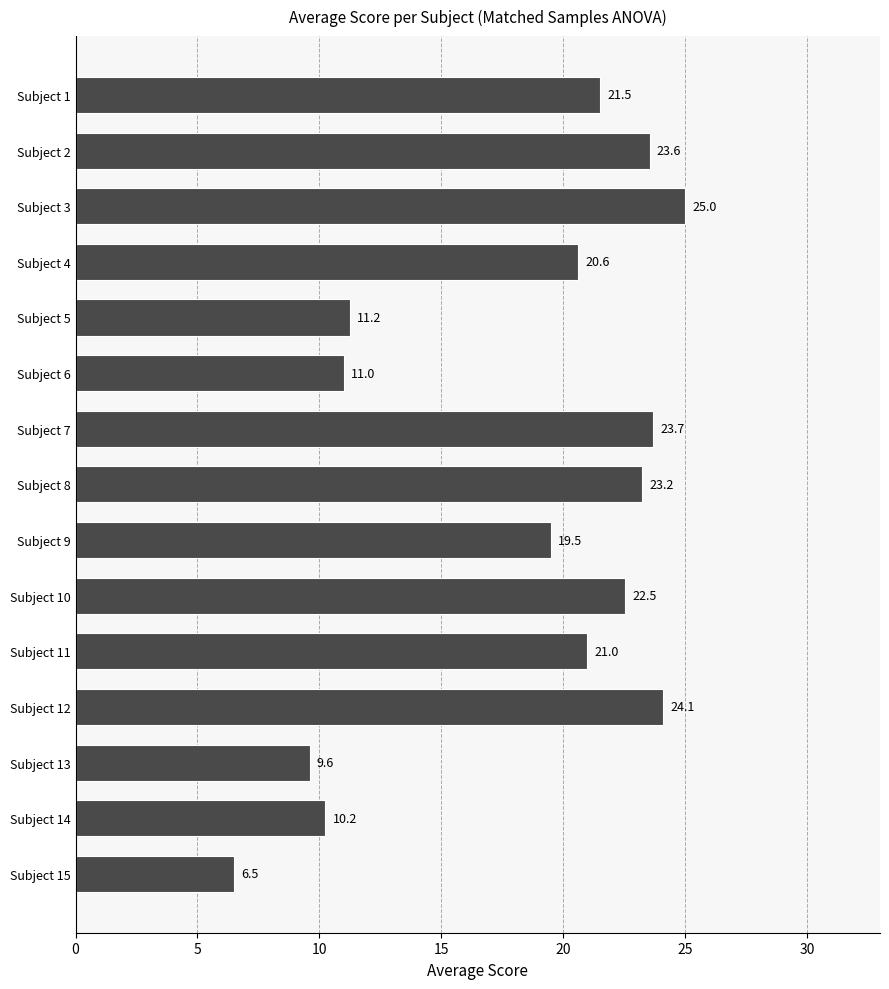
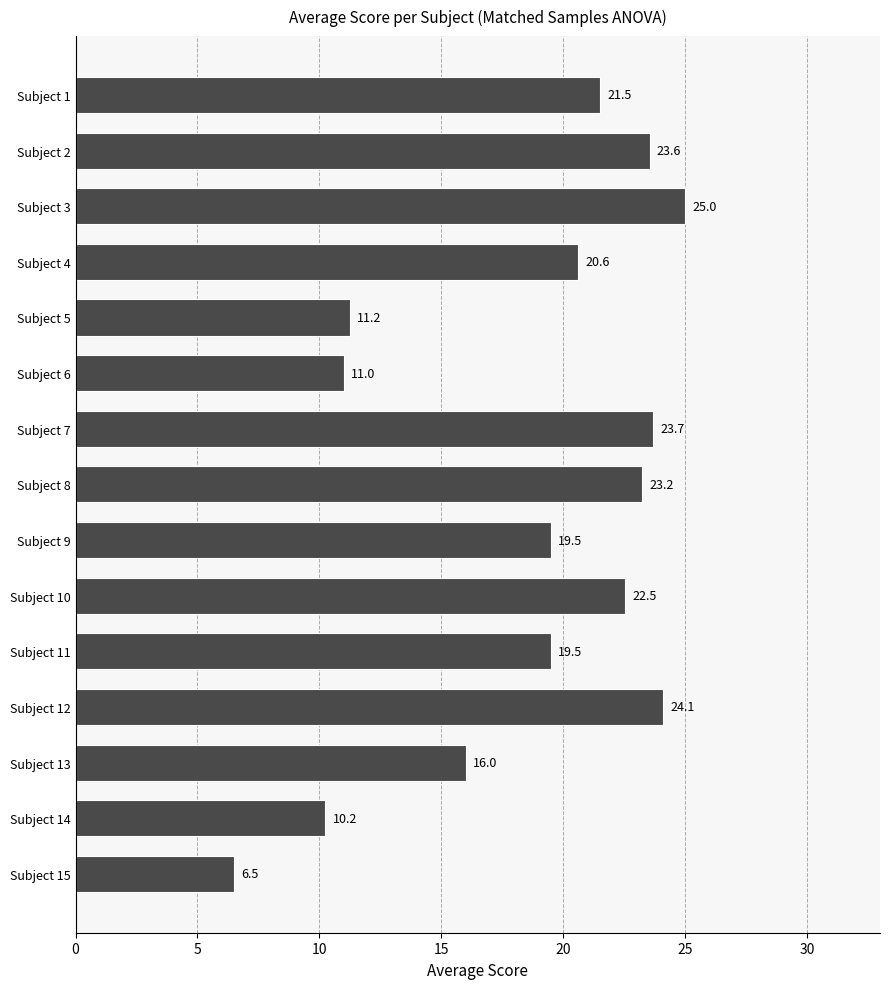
  {
    "Subject 1": 21.5,
    "Subject 2": 23.6,
    "Subject 3": 25.0,
    "Subject 4": 20.6,
    "Subject 5": 11.2,
    "Subject 6": 11.0,
    "Subject 7": 23.7,
    "Subject 8": 23.2,
    "Subject 9": 19.5,
    "Subject 10": 22.5,
-   "Subject 11": 21.0,
+   "Subject 11": 19.5,
    "Subject 12": 24.1,
-   "Subject 13": 9.6,
+   "Subject 13": 16.0,
    "Subject 14": 10.2,
    "Subject 15": 6.5
  }
